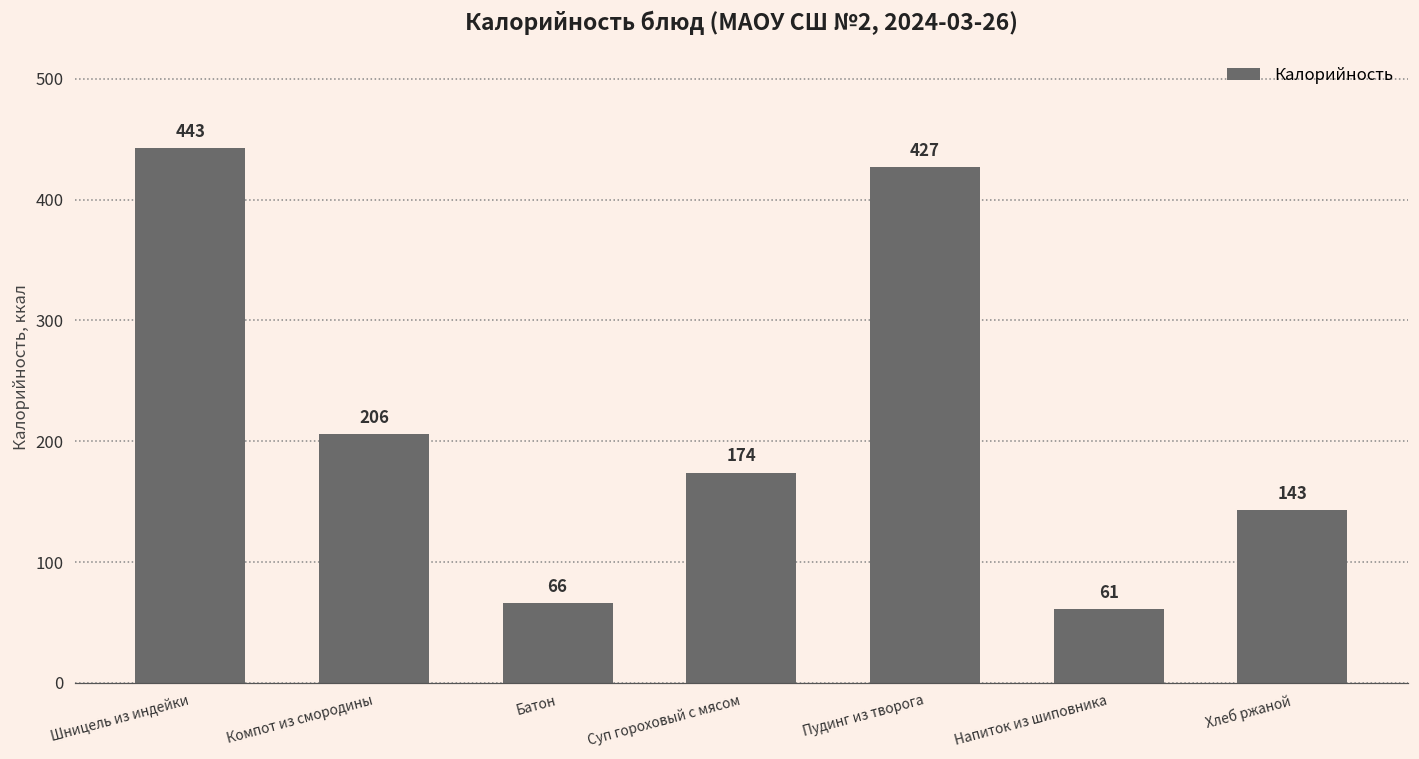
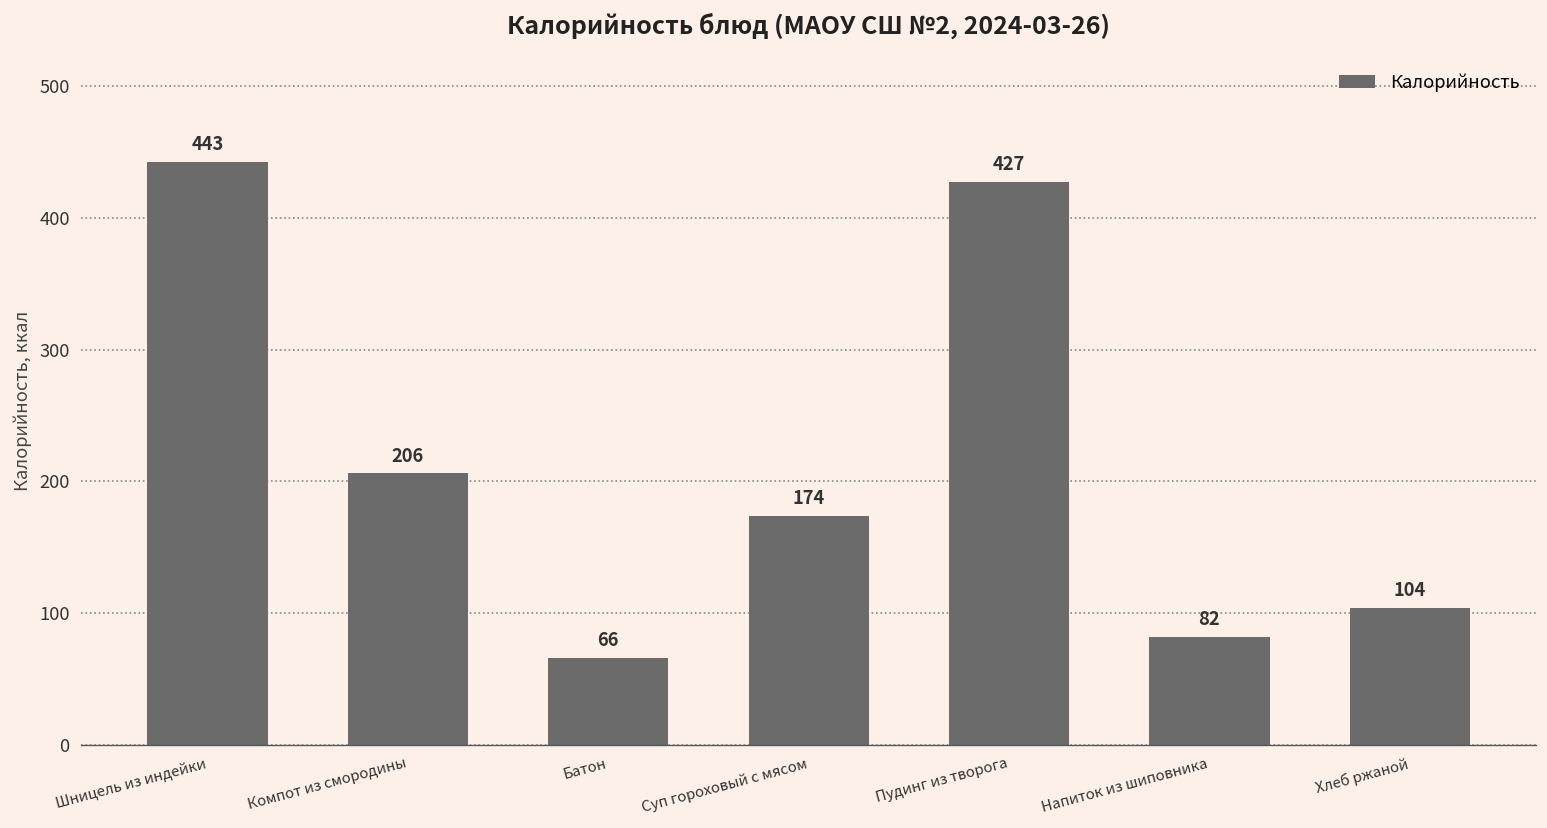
  {
    "Шницель из индейки": 443,
    "Компот из смородины": 206,
    "Батон": 66,
    "Суп гороховый с мясом": 174,
    "Пудинг из творога": 427,
-   "Напиток из шиповника": 61,
-   "Хлеб ржаной": 143
+   "Напиток из шиповника": 82,
+   "Хлеб ржаной": 104
  }
